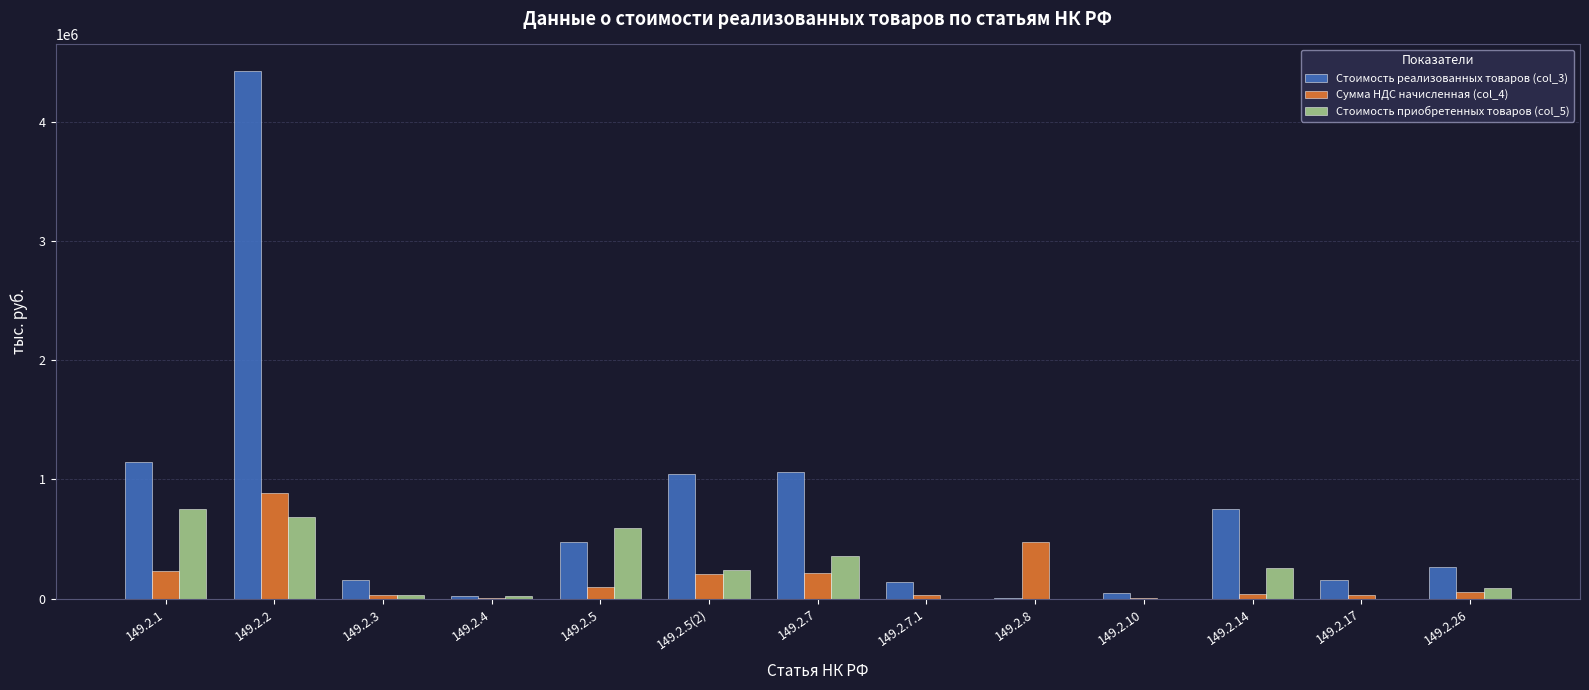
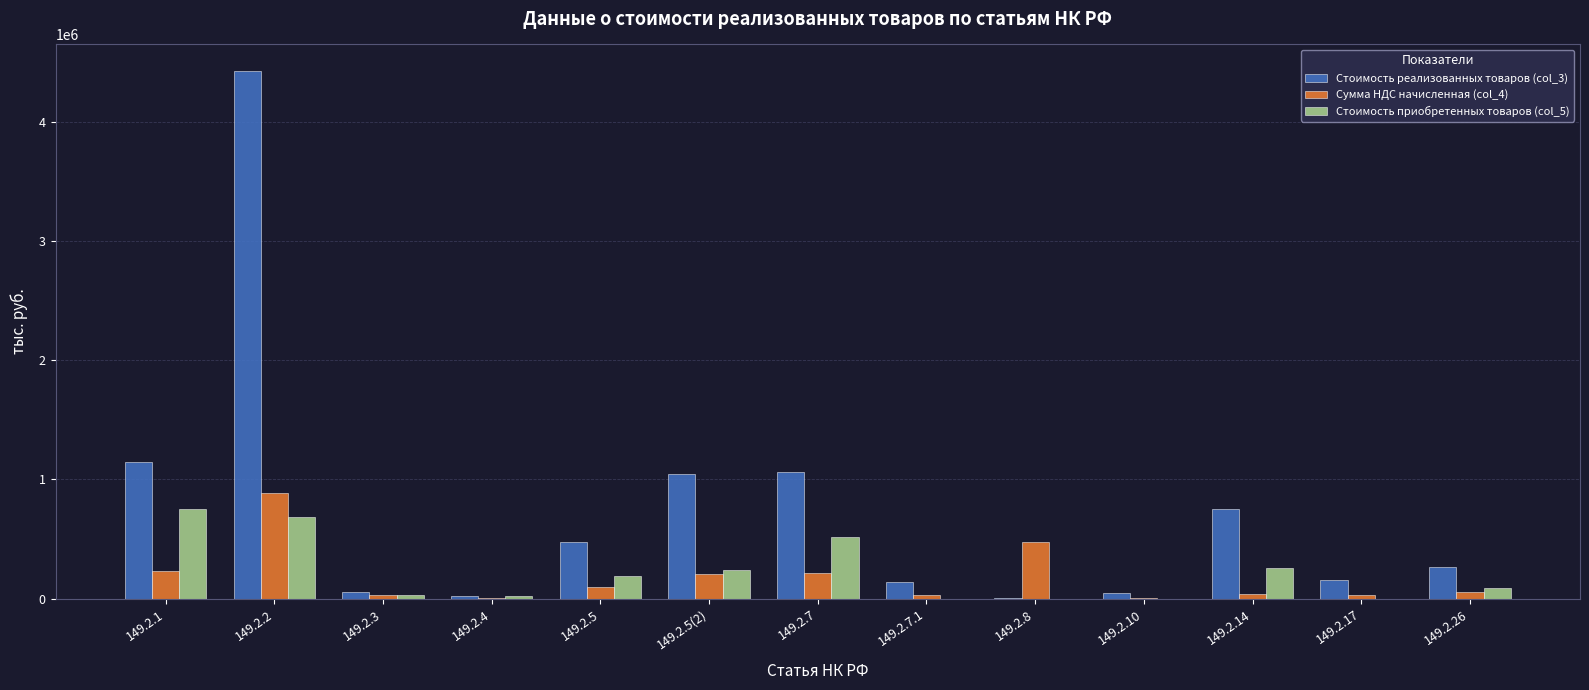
  {
    "Стоимость реализованных товаров (col_3)": {
      "149.2.1": 1150000,
      "149.2.2": 4430000,
-     "149.2.3": 160000,
+     "149.2.3": 50000,
      "149.2.4": 30000,
      "149.2.5": 480000,
      "149.2.5(2)": 1040000,
      "149.2.7": 1060000,
      "149.2.7.1": 140000,
      "149.2.10": 50000,
      "149.2.14": 750000,
      "149.2.17": 160000,
      "149.2.26": 270000
    },
    "Сумма НДС начисленная (col_4)": {
      "149.2.1": 230000,
      "149.2.2": 890000,
      "149.2.3": 30000,
      "149.2.5": 100000,
      "149.2.5(2)": 210000,
      "149.2.7": 210000,
      "149.2.7.1": 30000,
      "149.2.8": 470000,
      "149.2.14": 40000,
      "149.2.17": 30000,
      "149.2.26": 50000
    },
    "Стоимость приобретенных товаров (col_5)": {
      "149.2.1": 750000,
      "149.2.2": 680000,
      "149.2.3": 30000,
-     "149.2.5": 600000,
+     "149.2.5": 190000,
      "149.2.5(2)": 240000,
-     "149.2.7": 360000,
+     "149.2.7": 520000,
      "149.2.7.1": 0,
      "149.2.14": 260000,
      "149.2.17": 0,
      "149.2.26": 90000
    }
  }
